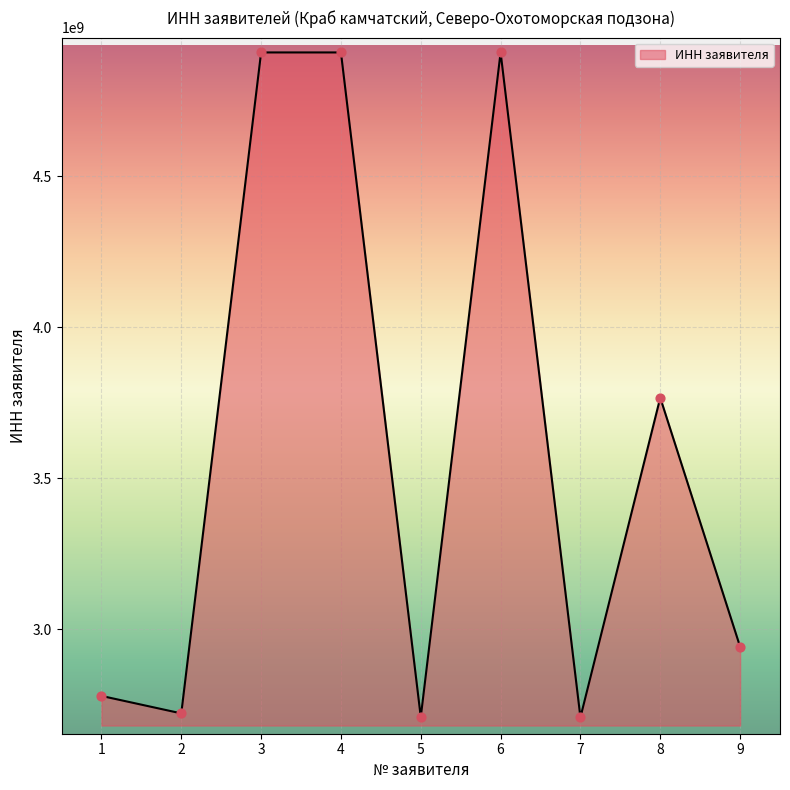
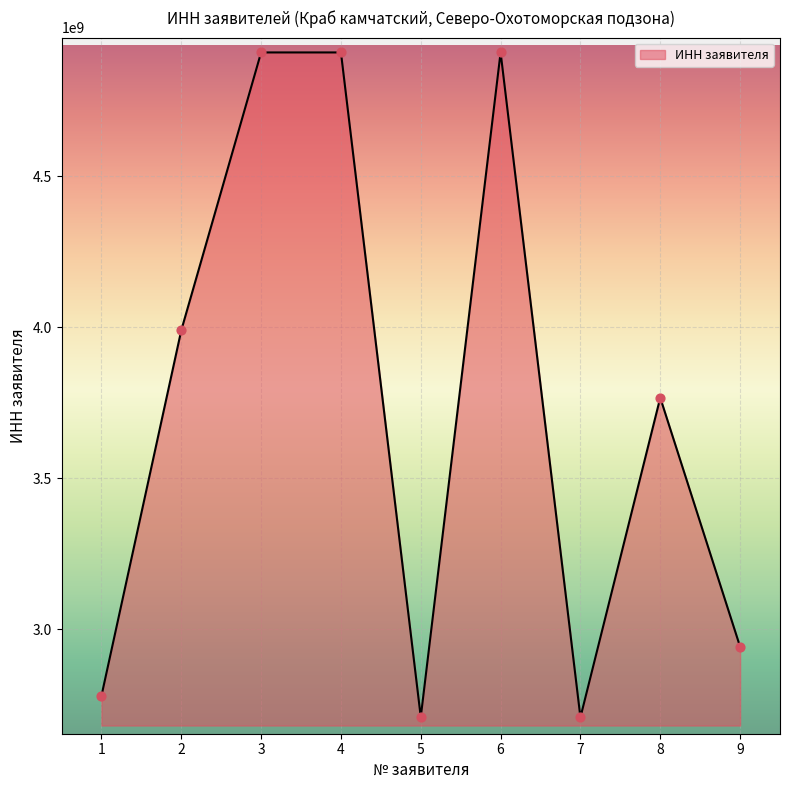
  {
    "1": 2780000000,
-   "2": 2720000000,
+   "2": 3990000000,
    "3": 4910000000,
    "4": 4910000000,
    "5": 2710000000,
    "6": 4910000000,
    "7": 2710000000,
    "8": 3770000000,
    "9": 2940000000
  }
